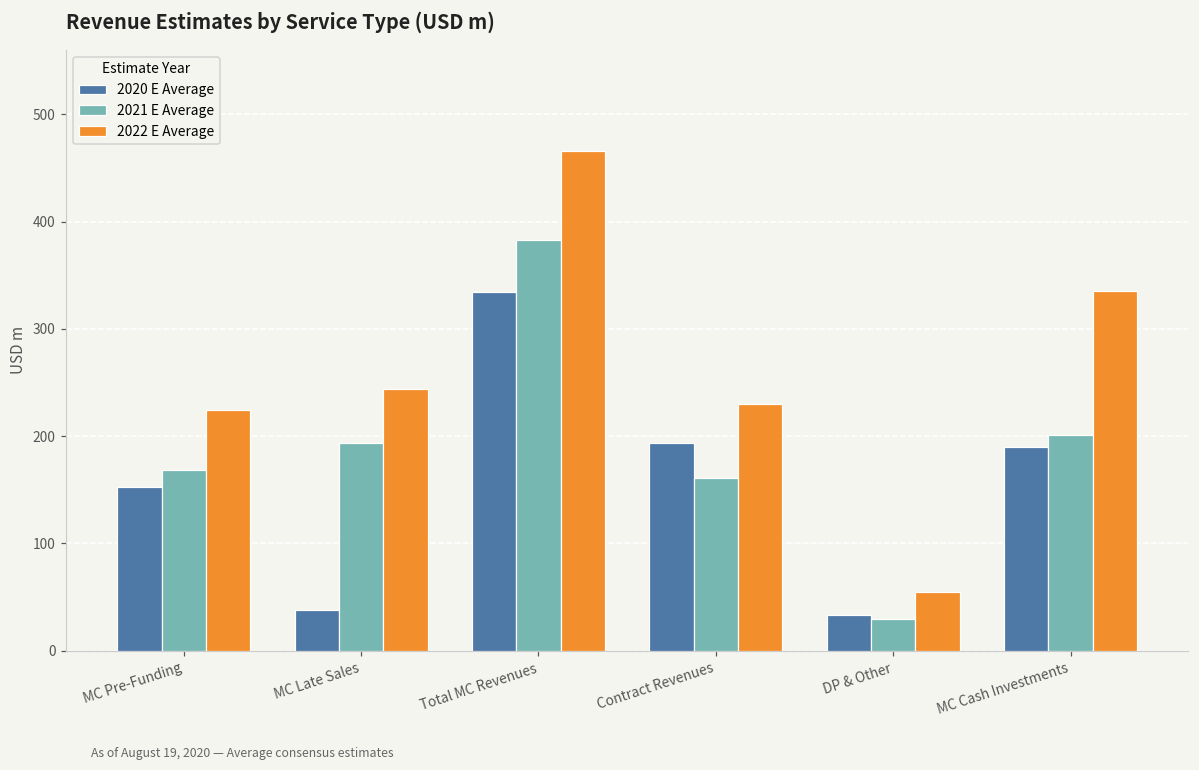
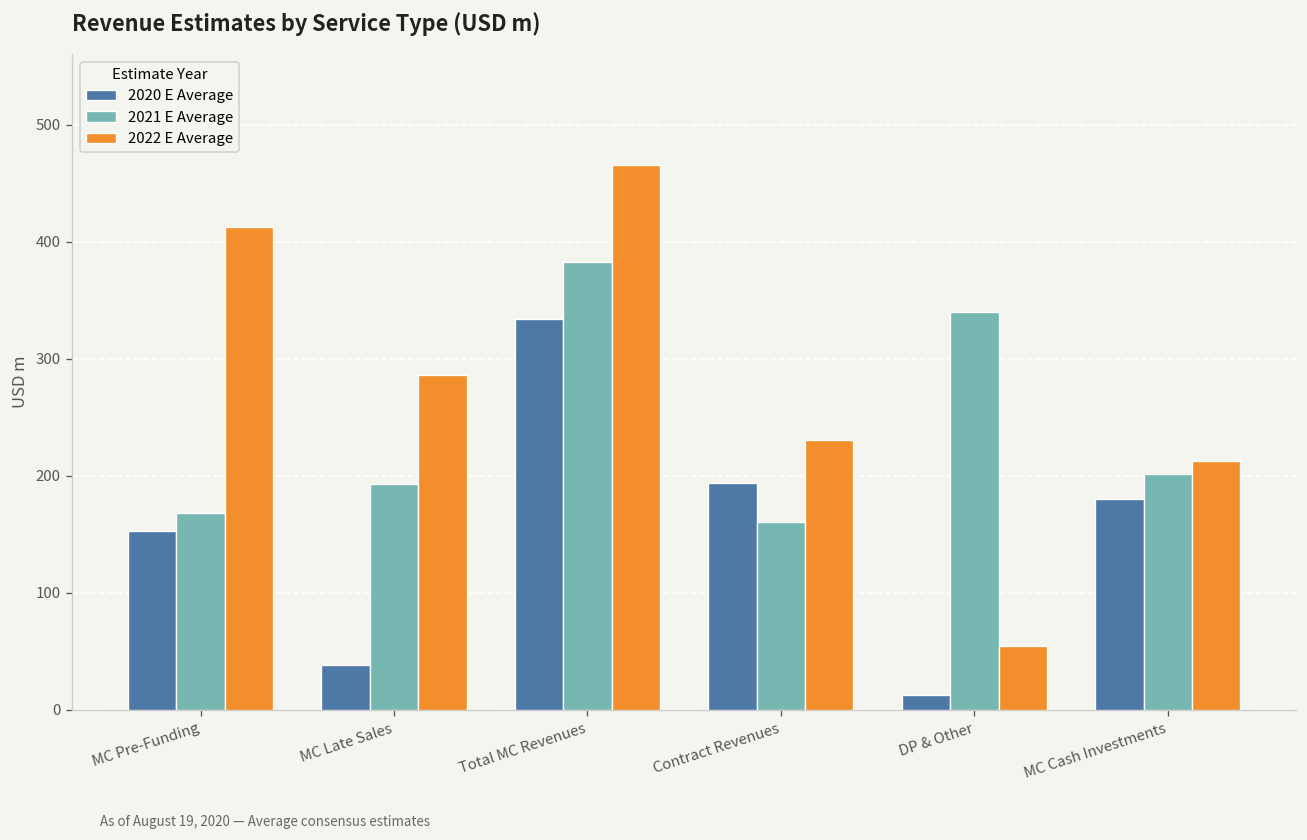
  {
    "2020 E Average": {
      "MC Pre-Funding": 150,
      "MC Late Sales": 40,
      "Total MC Revenues": 330,
      "Contract Revenues": 190,
-     "DP & Other": 30,
-     "MC Cash Investments": 190
+     "DP & Other": 10,
+     "MC Cash Investments": 180
    },
    "2021 E Average": {
      "MC Pre-Funding": 170,
      "MC Late Sales": 190,
      "Total MC Revenues": 380,
      "Contract Revenues": 160,
-     "DP & Other": 30,
+     "DP & Other": 340,
      "MC Cash Investments": 200
    },
    "2022 E Average": {
-     "MC Pre-Funding": 220,
-     "MC Late Sales": 240,
+     "MC Pre-Funding": 410,
+     "MC Late Sales": 290,
      "Total MC Revenues": 470,
      "Contract Revenues": 230,
      "DP & Other": 50,
-     "MC Cash Investments": 340
+     "MC Cash Investments": 210
    }
  }
